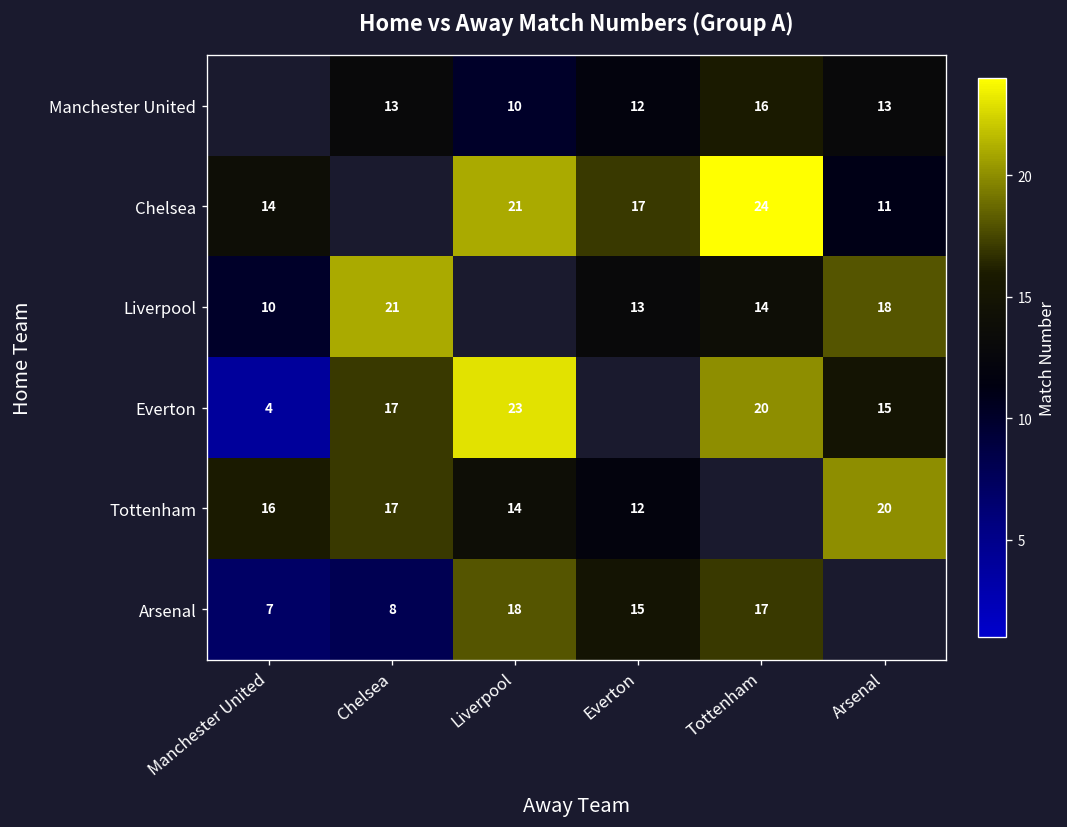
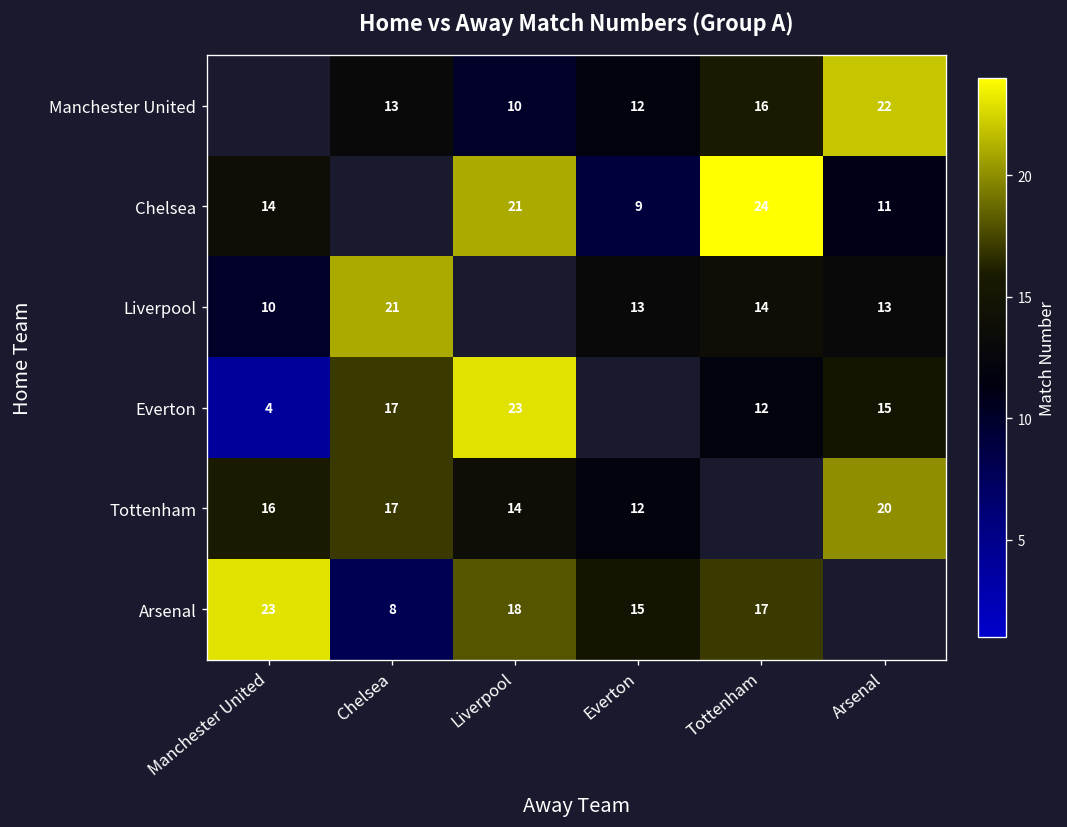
  {
    "Manchester United": {
      "Chelsea": 13,
      "Liverpool": 10,
      "Everton": 12,
      "Tottenham": 16,
-     "Arsenal": 13
+     "Arsenal": 22
    },
    "Chelsea": {
      "Manchester United": 14,
      "Liverpool": 21,
-     "Everton": 17,
+     "Everton": 9,
      "Tottenham": 24,
      "Arsenal": 11
    },
    "Liverpool": {
      "Manchester United": 10,
      "Chelsea": 21,
      "Everton": 13,
      "Tottenham": 14,
-     "Arsenal": 18
+     "Arsenal": 13
    },
    "Everton": {
      "Manchester United": 4,
      "Chelsea": 17,
      "Liverpool": 23,
-     "Tottenham": 20,
+     "Tottenham": 12,
      "Arsenal": 15
    },
    "Tottenham": {
      "Manchester United": 16,
      "Chelsea": 17,
      "Liverpool": 14,
      "Everton": 12,
      "Arsenal": 20
    },
    "Arsenal": {
-     "Manchester United": 7,
+     "Manchester United": 23,
      "Chelsea": 8,
      "Liverpool": 18,
      "Everton": 15,
      "Tottenham": 17
    }
  }
